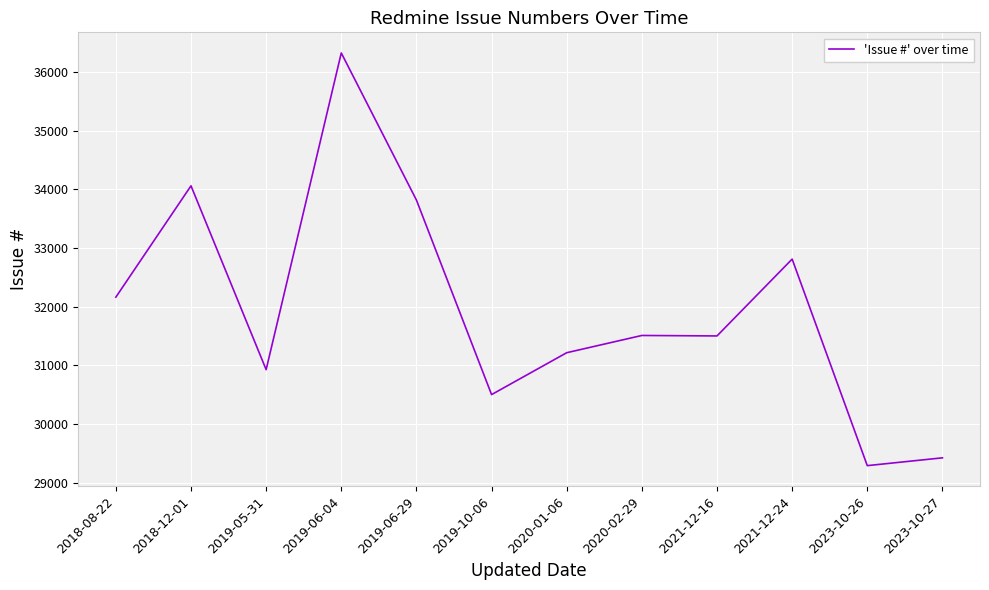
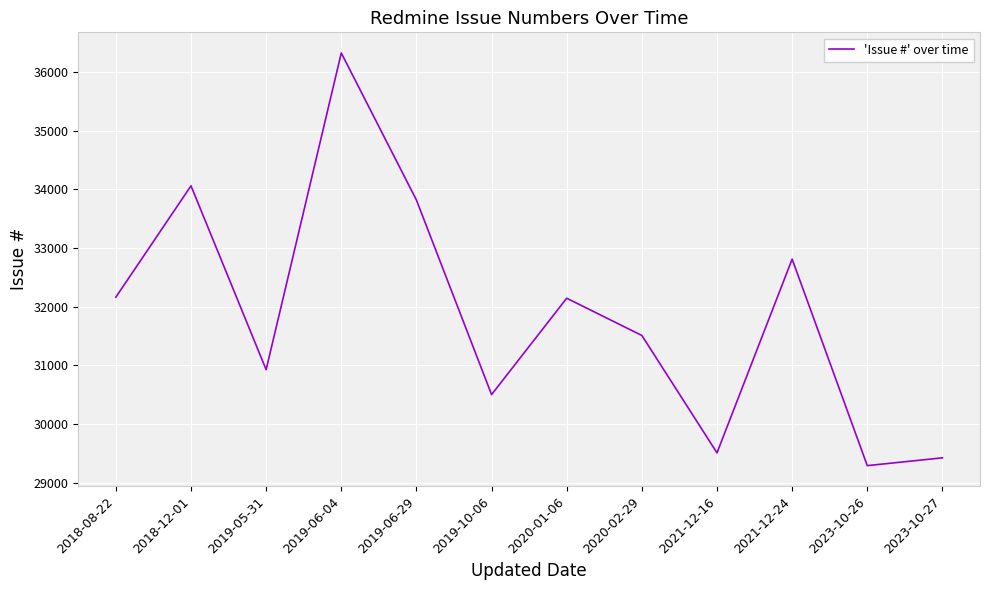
  {
    "2018-08-22": 32200,
    "2018-12-01": 34100,
    "2019-05-31": 30900,
    "2019-06-04": 36300,
    "2019-06-29": 33800,
    "2019-10-06": 30500,
-   "2020-01-06": 31200,
+   "2020-01-06": 32100,
    "2020-02-29": 31500,
-   "2021-12-16": 31500,
+   "2021-12-16": 29500,
    "2021-12-24": 32800,
    "2023-10-26": 29300,
    "2023-10-27": 29400
  }
